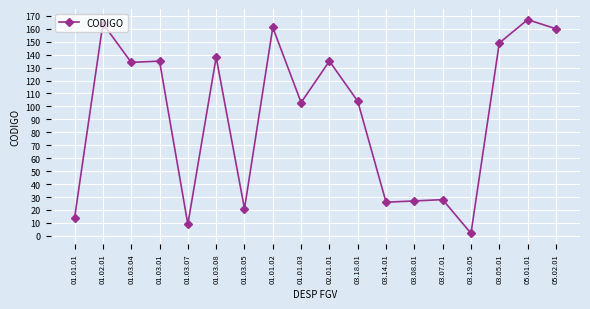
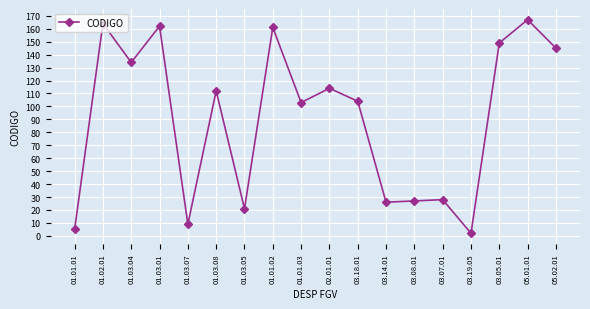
  {
-   "01.01.01": 14,
+   "01.01.01": 5,
    "01.03.04": 134,
-   "01.03.01": 135,
+   "01.03.01": 162,
    "01.03.07": 9,
-   "01.03.08": 138,
+   "01.03.08": 112,
    "01.03.05": 21,
    "01.01.02": 161,
    "01.01.03": 103,
-   "02.01.01": 135,
+   "02.01.01": 114,
    "03.18.01": 104,
    "03.14.01": 26,
    "03.08.01": 27,
    "03.07.01": 28,
    "03.19.05": 2,
    "03.05.01": 149,
    "05.01.01": 167,
-   "05.02.01": 160
+   "05.02.01": 145
  }
